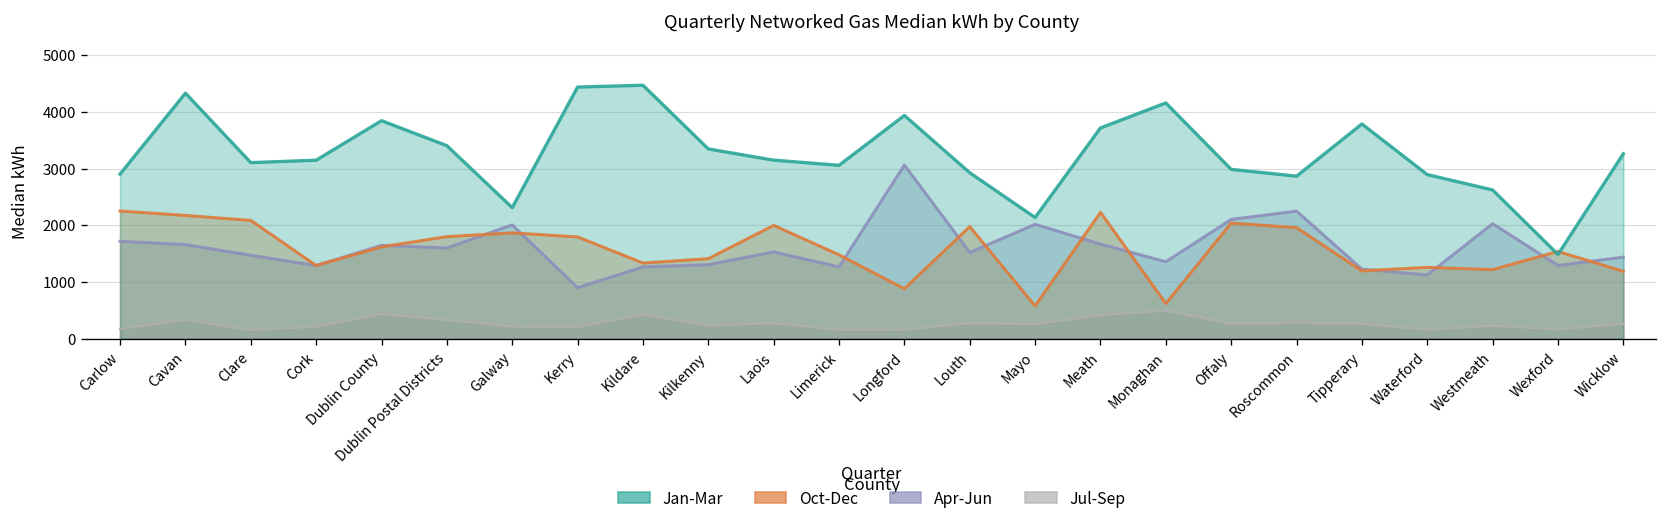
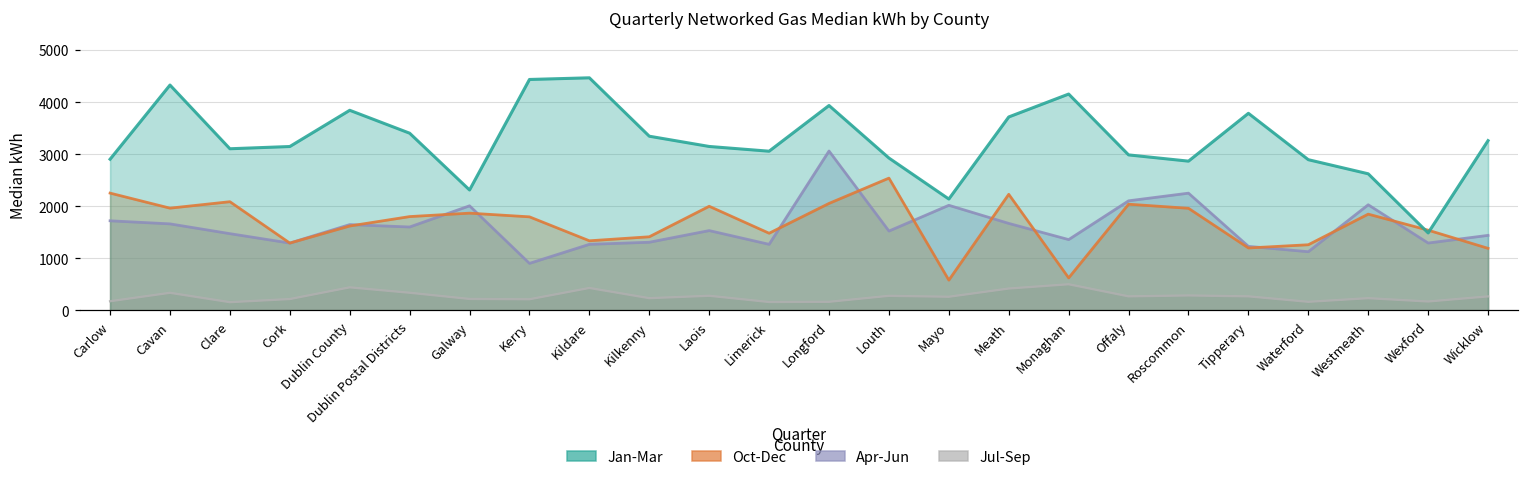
  {
    "Oct-Dec": {
      "Carlow": 2300,
-     "Cavan": 2200,
+     "Cavan": 2000,
      "Clare": 2100,
      "Dublin Postal Districts": 1800,
      "Galway": 1900,
      "Kerry": 1800,
      "Kildare": 1300,
      "Kilkenny": 1400,
      "Laois": 2000,
      "Limerick": 1500,
-     "Longford": 900,
-     "Louth": 2000,
+     "Longford": 2100,
+     "Louth": 2500,
      "Mayo": 600,
      "Meath": 2200,
      "Monaghan": 600,
      "Offaly": 2000,
      "Roscommon": 2000,
      "Waterford": 1300,
-     "Westmeath": 1200,
+     "Westmeath": 1800,
      "Wicklow": 1200
    }
  }
